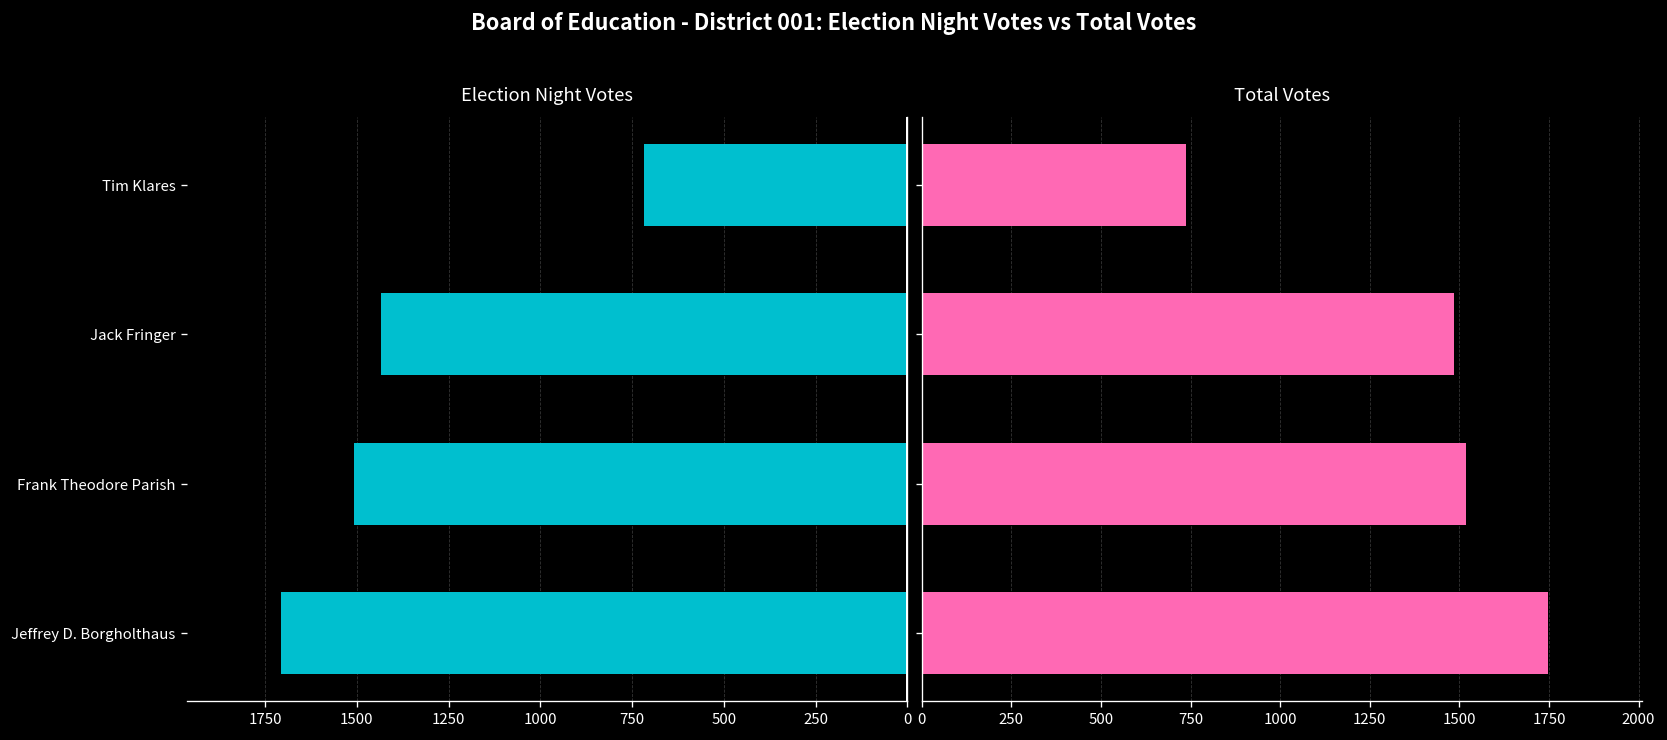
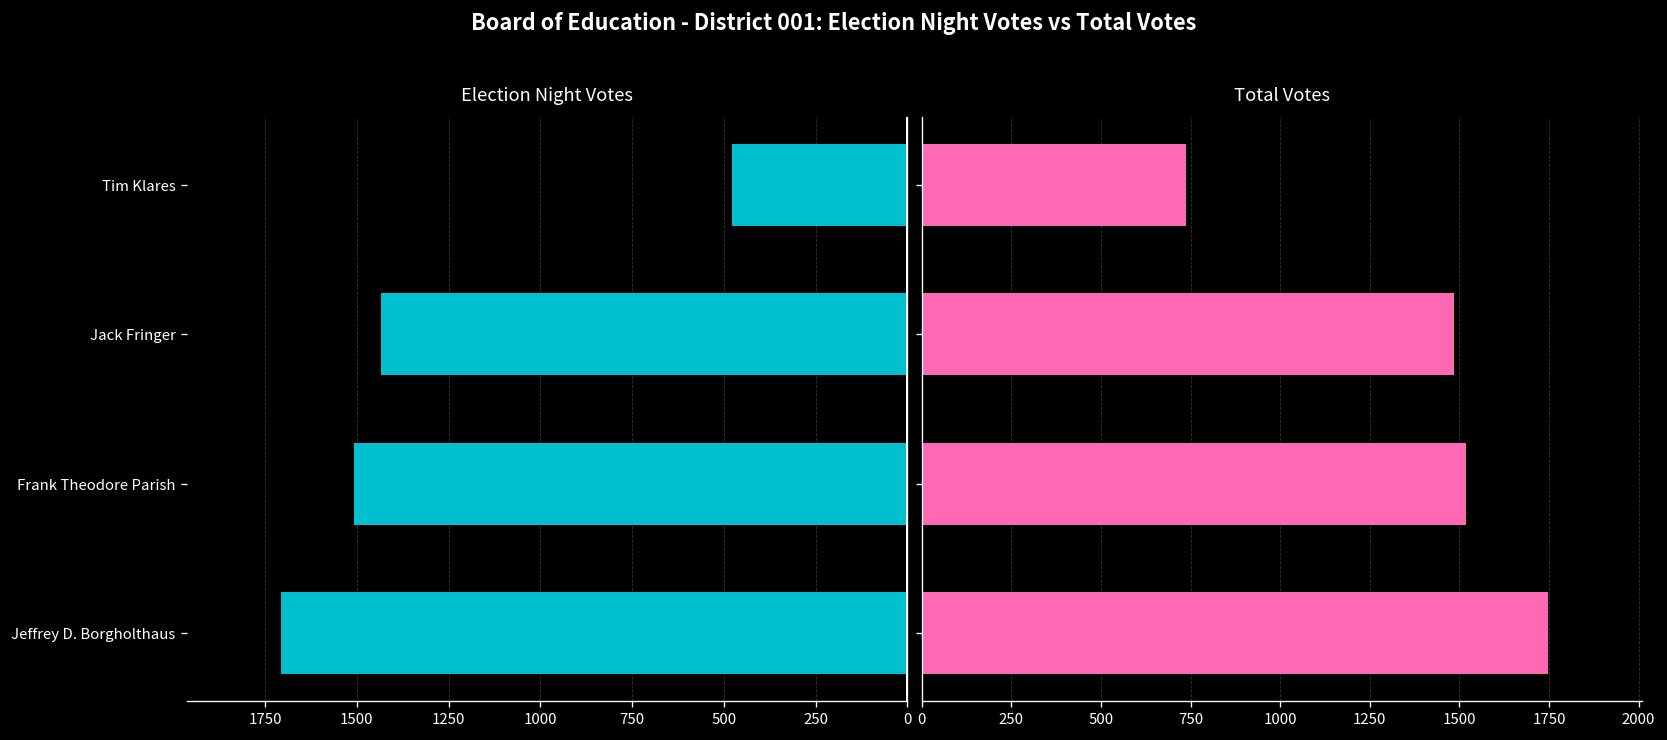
  {
    "Election Night Votes": {
-     "Tim Klares": 720,
+     "Tim Klares": 480,
      "Jack Fringer": 1430,
      "Frank Theodore Parish": 1510,
      "Jeffrey D. Borgholthaus": 1710
    }
  }
